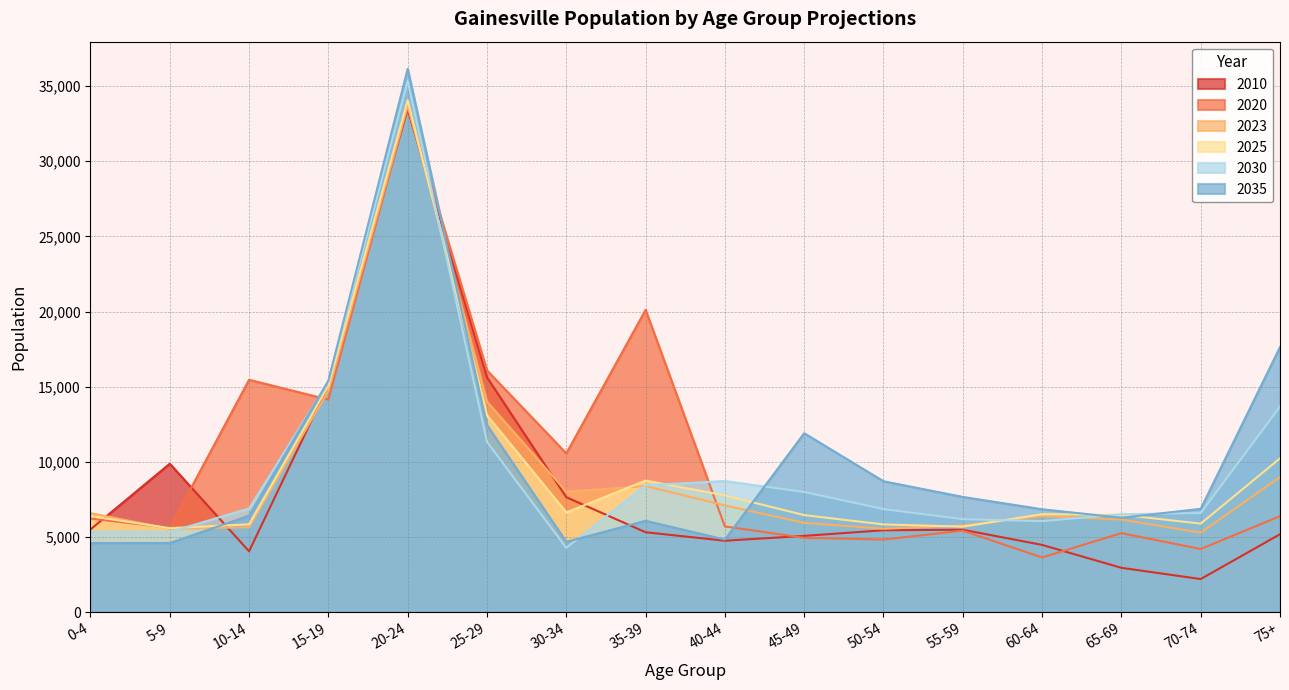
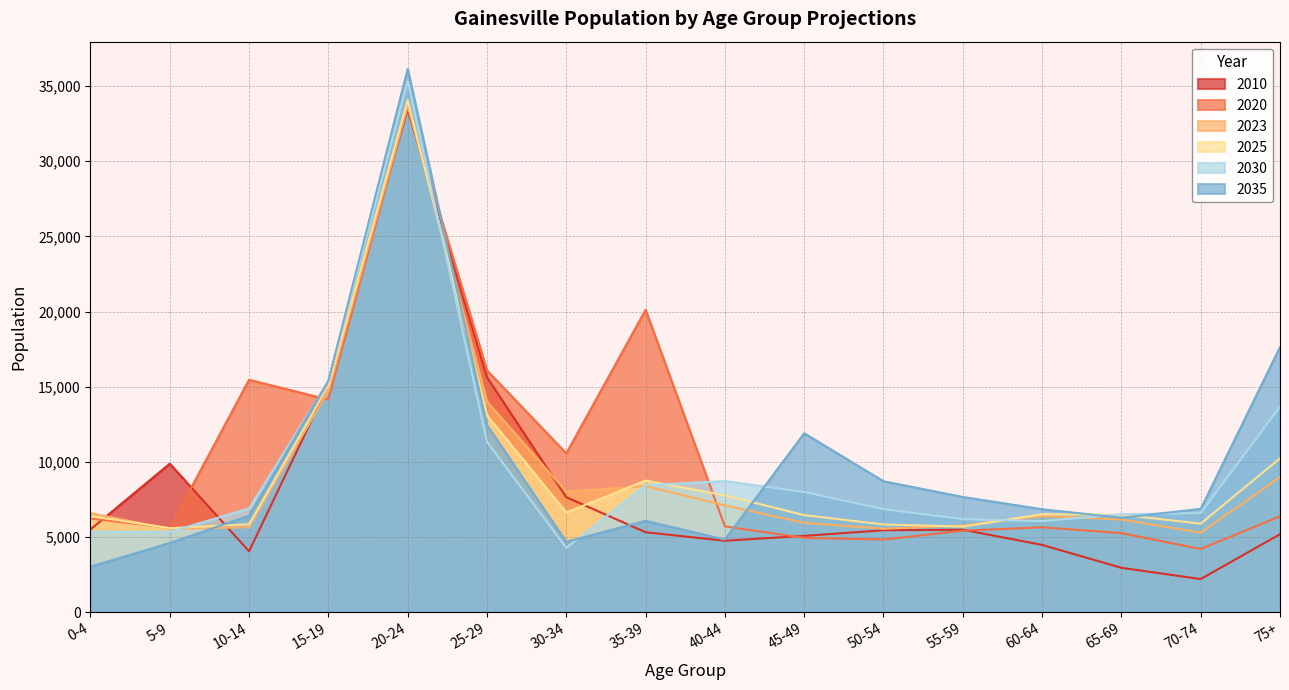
  {
    "2010": {
      "5-9": "9,900",
      "10-14": "4,100",
      "25-29": "15,600",
      "30-34": "7,600",
      "35-39": "5,300",
      "60-64": "4,500",
      "65-69": "3,000",
      "70-74": "2,200",
      "75+": "5,200"
    },
    "2020": {
      "10-14": "15,500",
      "15-19": "14,100",
      "25-29": "16,100",
      "30-34": "10,600",
      "35-39": "20,100",
      "40-44": "5,700",
      "50-54": "4,800",
-     "60-64": "3,600",
+     "60-64": "5,600",
      "65-69": "5,300",
      "70-74": "4,200",
      "75+": "6,400"
    },
    "2023": {
      "0-4": "6,600",
      "10-14": "5,700",
      "15-19": "14,700",
      "25-29": "14,000",
      "30-34": "8,000",
      "40-44": "7,100",
      "45-49": "5,900",
      "70-74": "5,300",
      "75+": "9,000"
    },
    "2025": {
      "10-14": "5,800",
      "20-24": "34,100",
      "25-29": "13,100",
      "30-34": "6,600",
      "35-39": "8,800",
      "40-44": "7,800",
      "45-49": "6,500",
      "50-54": "5,800",
      "70-74": "5,900",
      "75+": "10,200"
    },
    "2030": {
      "5-9": "5,300",
      "10-14": "6,900",
      "20-24": "35,300",
      "25-29": "11,300",
      "30-34": "4,300",
      "40-44": "8,700",
      "45-49": "8,000",
      "50-54": "6,900",
      "55-59": "6,200",
      "60-64": "6,100",
      "70-74": "6,600",
      "75+": "13,700"
    },
    "2035": {
-     "0-4": "4,600",
+     "0-4": "3,000",
      "5-9": "4,600",
      "10-14": "6,400",
      "20-24": "36,200",
      "25-29": "12,400",
      "30-34": "4,700",
      "35-39": "6,100",
      "45-49": "11,900",
      "50-54": "8,700",
      "55-59": "7,700",
      "60-64": "6,800",
      "70-74": "6,900",
      "75+": "17,600"
    }
  }
